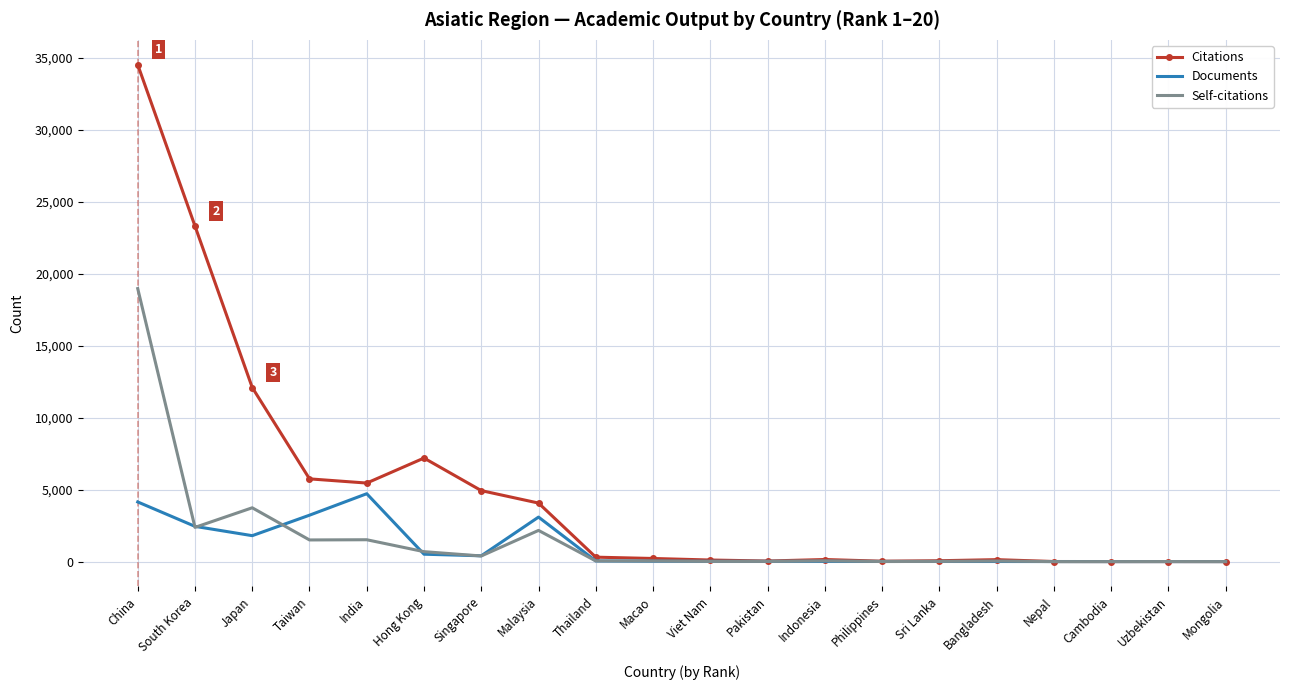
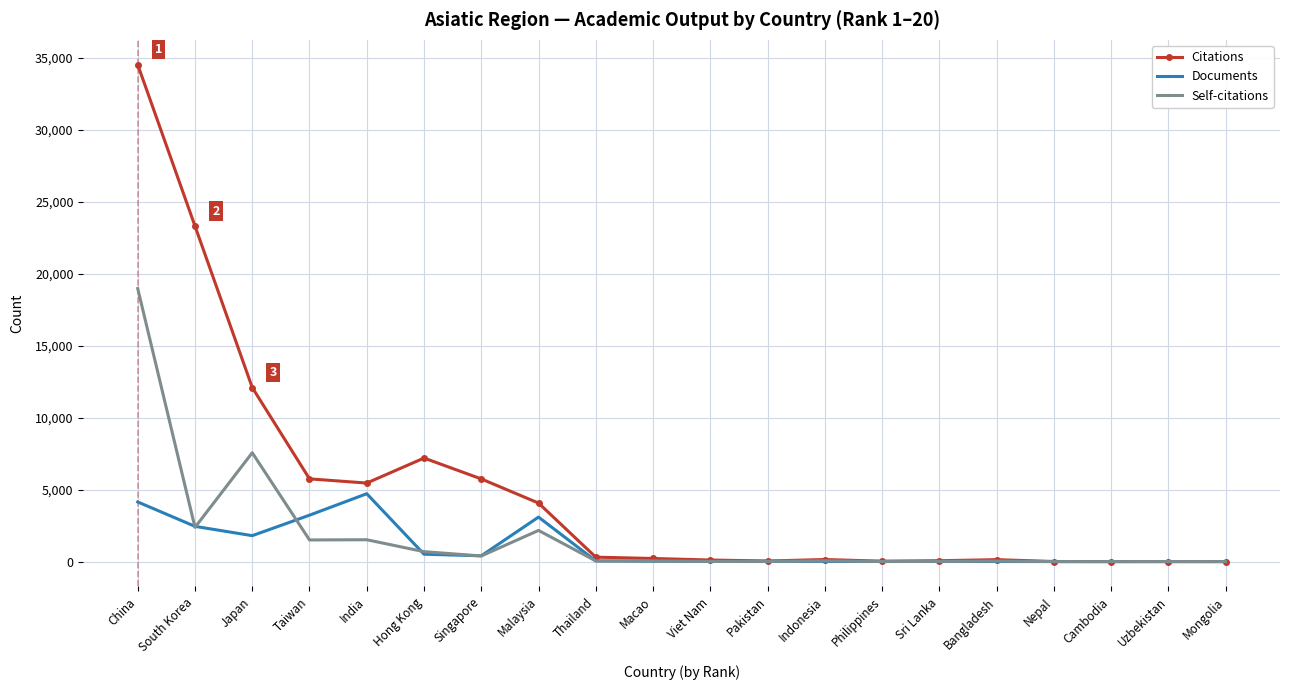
  {
    "Citations": {
      "Taiwan": "5,700",
      "India": "5,500",
      "Hong Kong": "7,200",
-     "Singapore": "4,900",
+     "Singapore": "5,700",
      "Malaysia": "4,100",
      "Thailand": "300"
    },
    "Documents": {
      "China": "4,100",
      "Japan": "1,800",
      "Taiwan": "3,200",
      "India": "4,700",
      "Malaysia": "3,100"
    },
    "Self-citations": {
      "China": "19,000",
-     "Japan": "3,700",
+     "Japan": "7,600",
      "Taiwan": "1,500",
      "India": "1,500",
      "Malaysia": "2,200"
    }
  }
